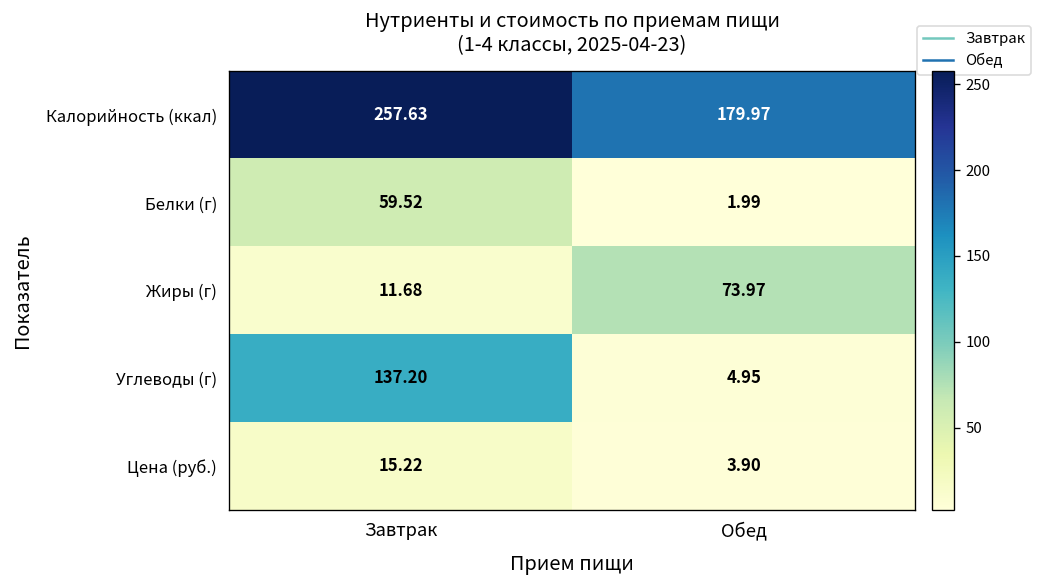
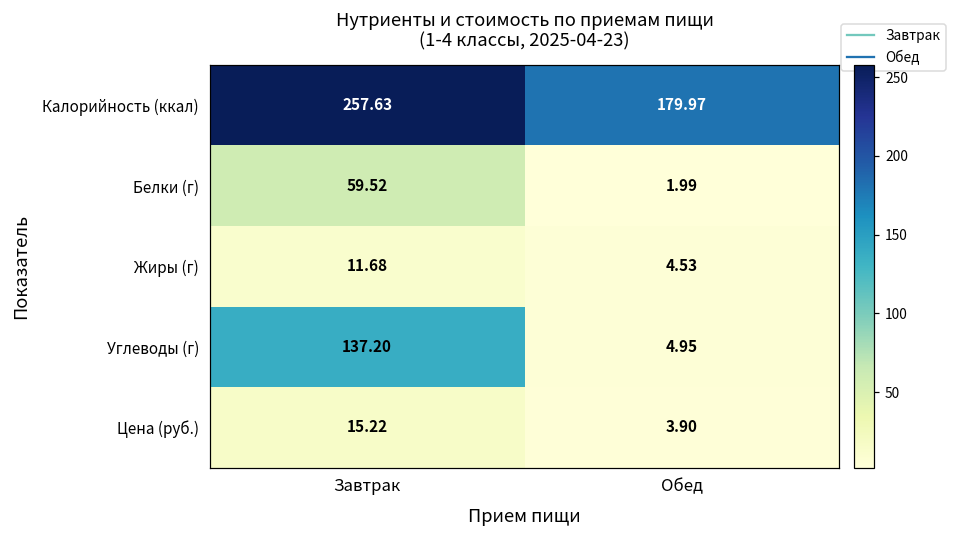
  {
    "Калорийность (ккал)": {
      "Завтрак": 257.63,
      "Обед": 179.97
    },
    "Белки (г)": {
      "Завтрак": 59.52,
      "Обед": 1.99
    },
    "Жиры (г)": {
      "Завтрак": 11.68,
-     "Обед": 73.97
+     "Обед": 4.53
    },
    "Углеводы (г)": {
      "Завтрак": 137.20,
      "Обед": 4.95
    },
    "Цена (руб.)": {
      "Завтрак": 15.22,
      "Обед": 3.90
    }
  }
